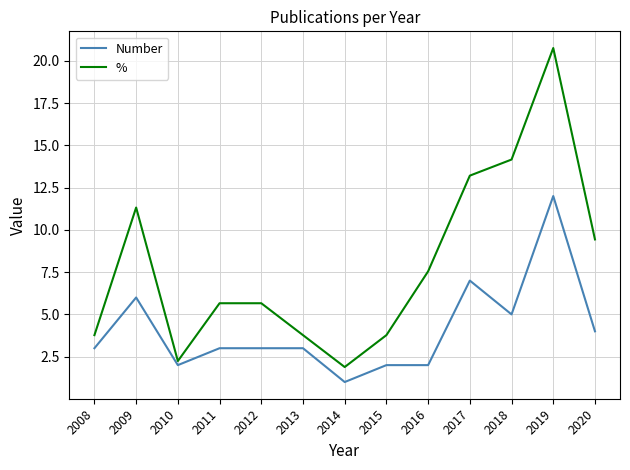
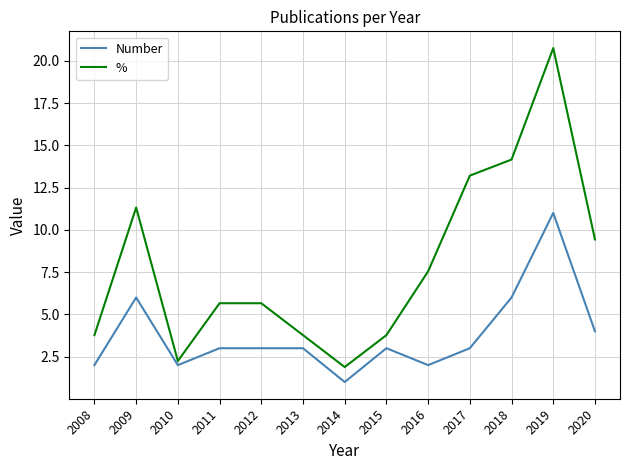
  {
    "Number": {
-     "2008": 3,
+     "2008": 2,
      "2009": 6,
      "2010": 2,
      "2011": 3,
      "2012": 3,
      "2013": 3,
      "2014": 1,
-     "2015": 2,
+     "2015": 3,
      "2016": 2,
-     "2017": 7,
-     "2018": 5,
-     "2019": 12,
+     "2017": 3,
+     "2018": 6,
+     "2019": 11,
      "2020": 4
    },
    "%": {
      "2008": 3.8,
      "2009": 11.3,
      "2010": 2.2,
      "2011": 5.7,
      "2012": 5.7,
      "2013": 3.8,
      "2014": 2,
      "2015": 3.8,
      "2016": 7.5,
      "2017": 13.2,
      "2018": 14.2,
      "2019": 20.8,
      "2020": 9.4
    }
  }
